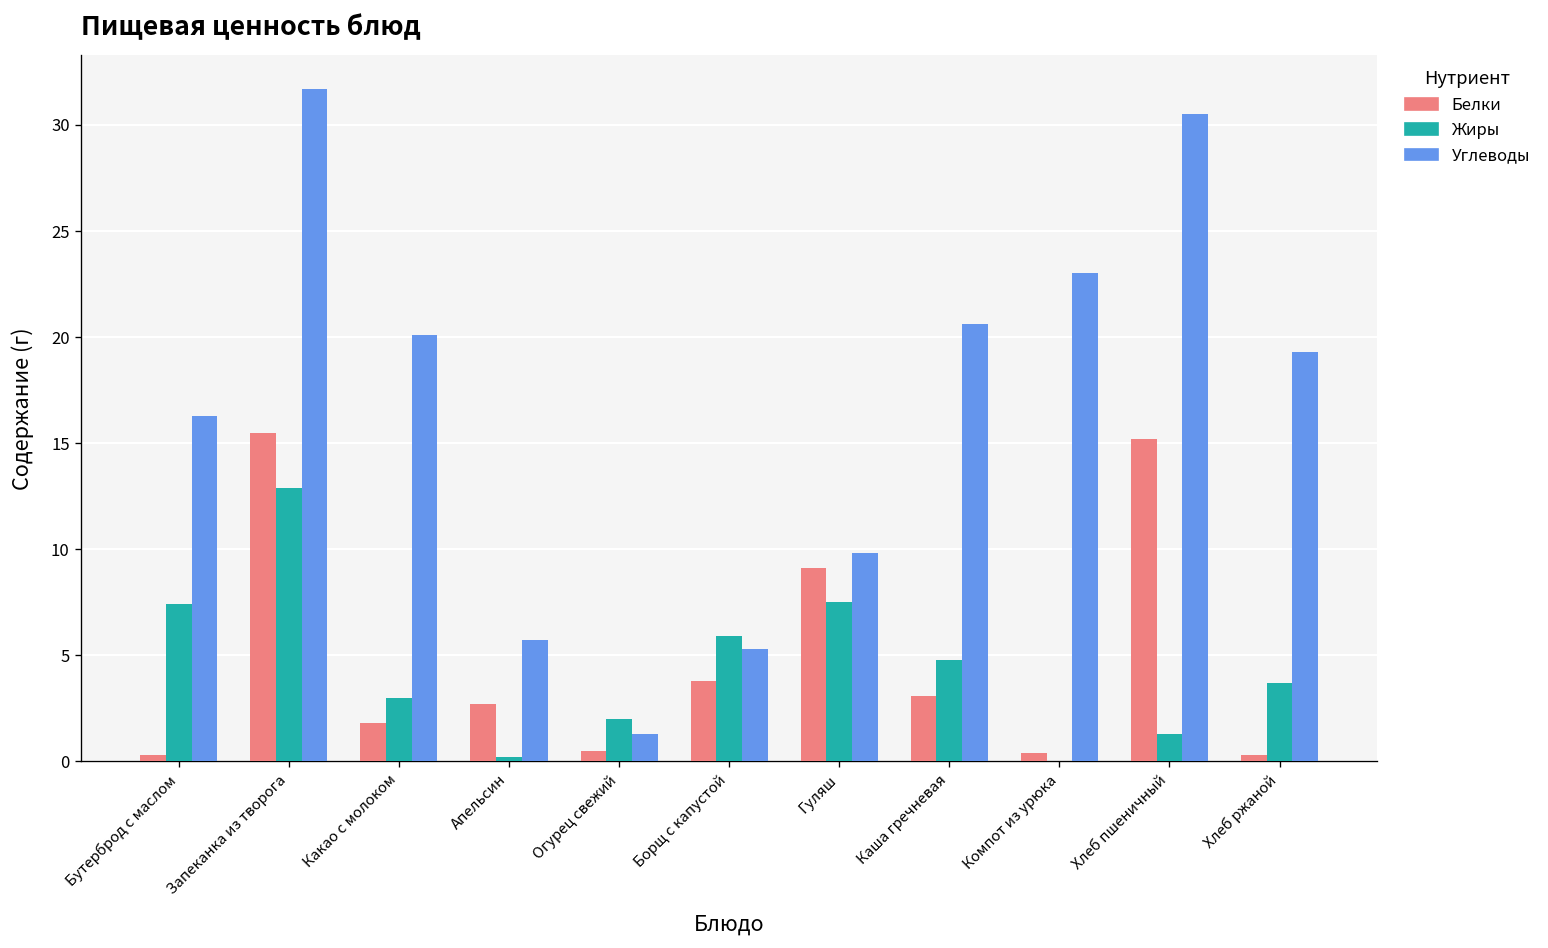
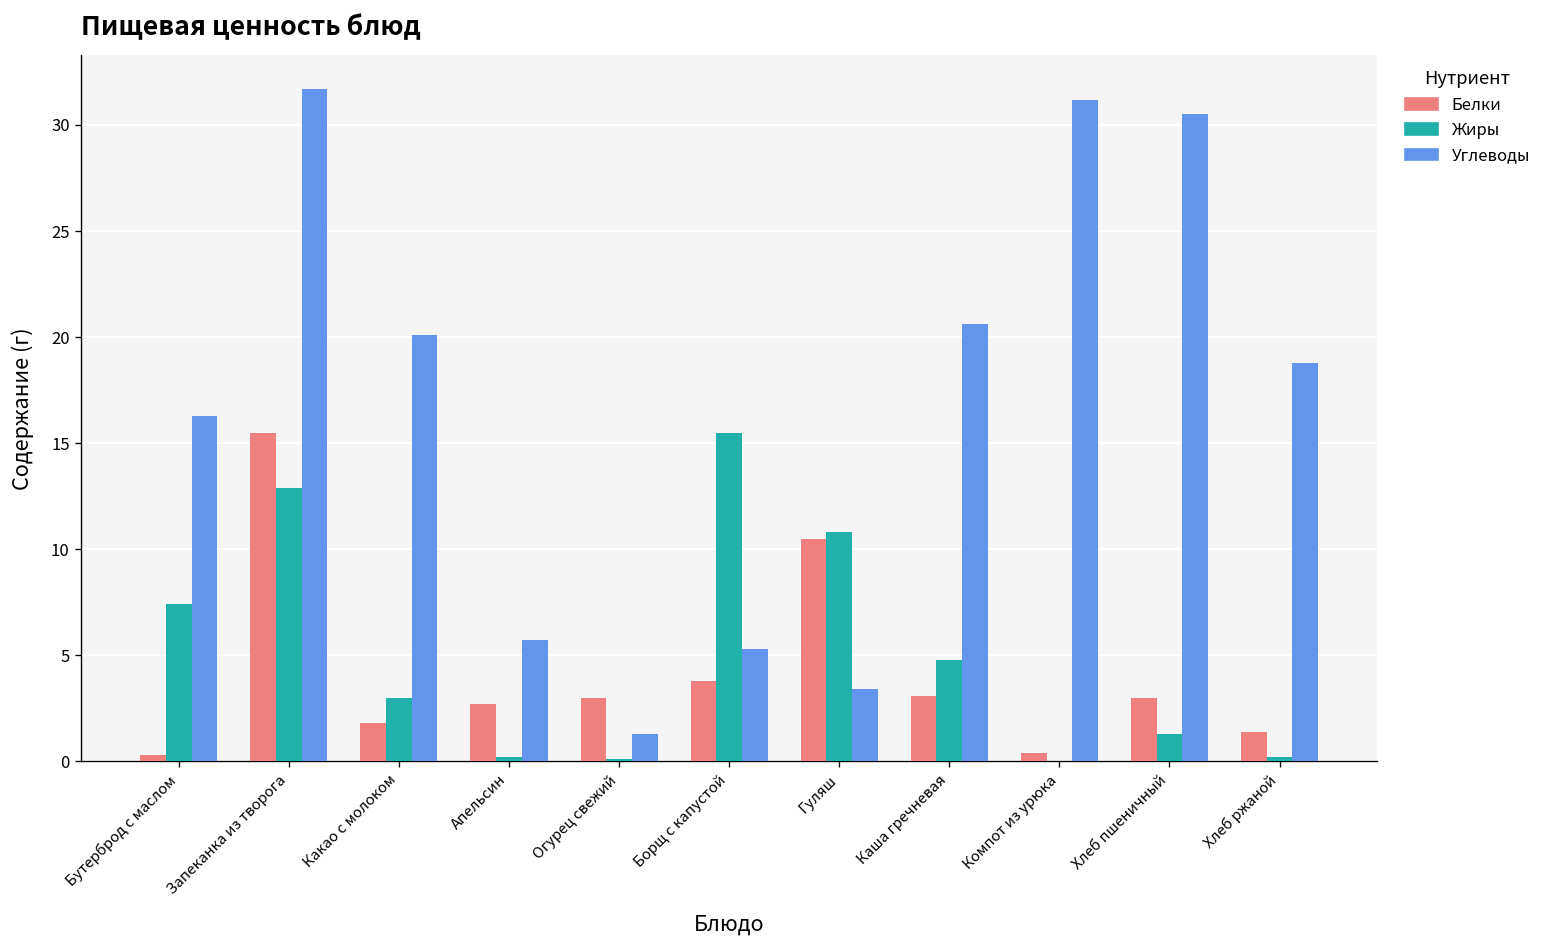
  {
    "Белки": {
      "Бутерброд с маслом": 0.3,
      "Запеканка из творога": 15.5,
      "Какао с молоком": 1.8,
      "Апельсин": 2.7,
-     "Огурец свежий": 0.5,
+     "Огурец свежий": 3.0,
      "Борщ с капустой": 3.8,
-     "Гуляш": 9.1,
+     "Гуляш": 10.5,
      "Каша гречневая": 3.1,
      "Компот из урюка": 0.4,
-     "Хлеб пшеничный": 15.2,
-     "Хлеб ржаной": 0.3
+     "Хлеб пшеничный": 3.0,
+     "Хлеб ржаной": 1.4
    },
    "Жиры": {
      "Бутерброд с маслом": 7.4,
      "Запеканка из творога": 12.9,
      "Какао с молоком": 3.0,
      "Апельсин": 0.2,
-     "Огурец свежий": 2.0,
-     "Борщ с капустой": 5.9,
-     "Гуляш": 7.5,
+     "Огурец свежий": 0.1,
+     "Борщ с капустой": 15.5,
+     "Гуляш": 10.8,
      "Каша гречневая": 4.8,
      "Компот из урюка": 0.0,
      "Хлеб пшеничный": 1.3,
-     "Хлеб ржаной": 3.7
+     "Хлеб ржаной": 0.2
    },
    "Углеводы": {
      "Бутерброд с маслом": 16.3,
      "Запеканка из творога": 31.7,
      "Какао с молоком": 20.1,
      "Апельсин": 5.7,
      "Огурец свежий": 1.3,
      "Борщ с капустой": 5.3,
-     "Гуляш": 9.8,
+     "Гуляш": 3.4,
      "Каша гречневая": 20.6,
-     "Компот из урюка": 23.0,
+     "Компот из урюка": 31.2,
      "Хлеб пшеничный": 30.5,
-     "Хлеб ржаной": 19.3
+     "Хлеб ржаной": 18.8
    }
  }
